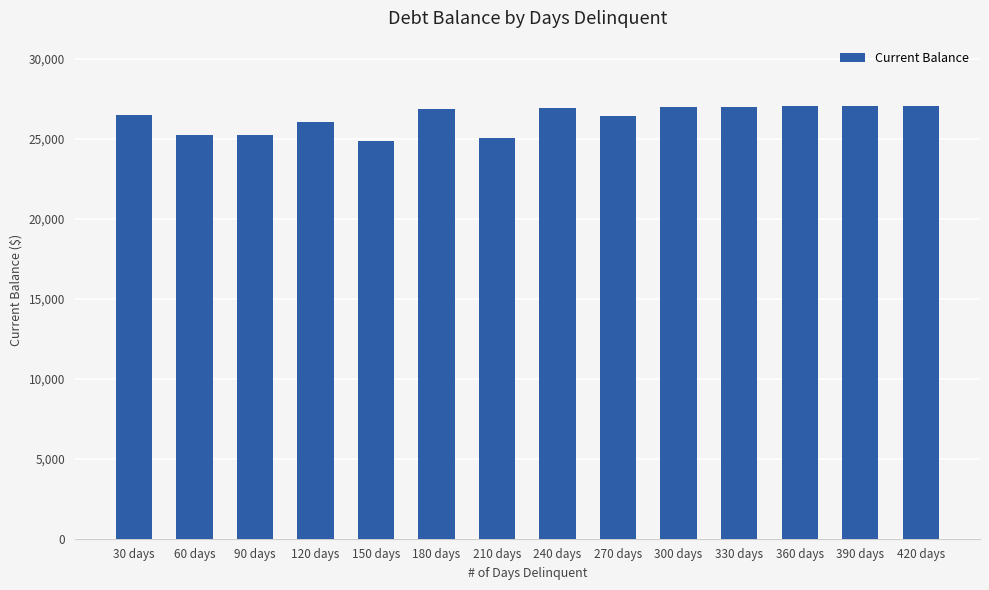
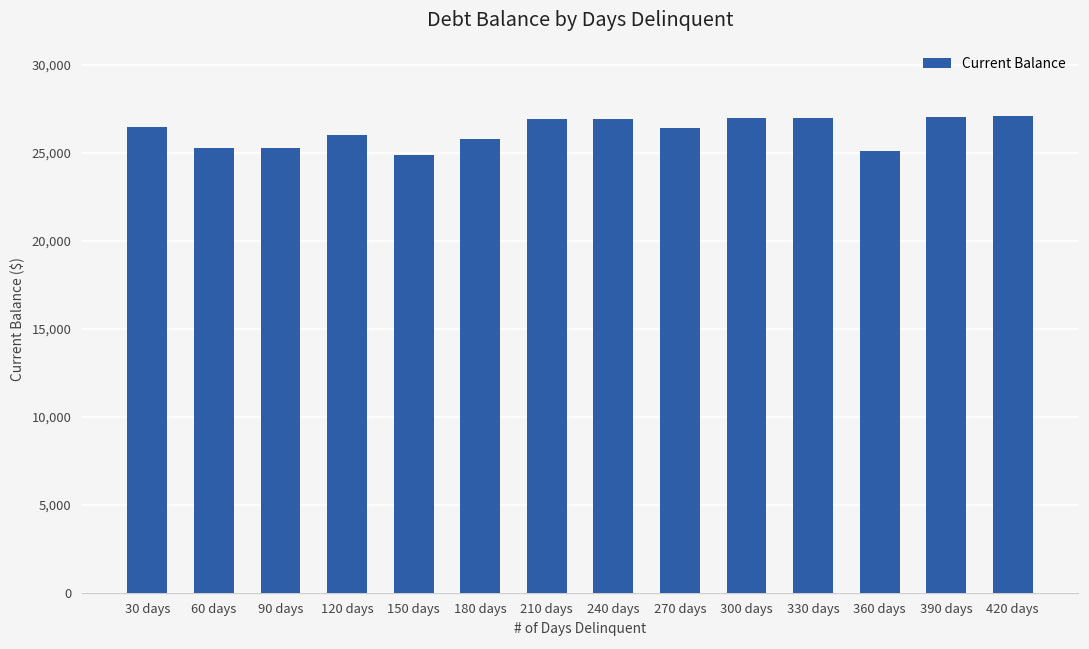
  {
    "30 days": "26,500",
    "60 days": "25,200",
    "90 days": "25,300",
    "120 days": "26,000",
    "150 days": "24,900",
-   "180 days": "26,900",
-   "210 days": "25,100",
+   "180 days": "25,800",
+   "210 days": "26,900",
    "240 days": "26,900",
    "270 days": "26,400",
    "300 days": "27,000",
    "330 days": "27,000",
-   "360 days": "27,000",
+   "360 days": "25,100",
    "390 days": "27,100",
    "420 days": "27,100"
  }
